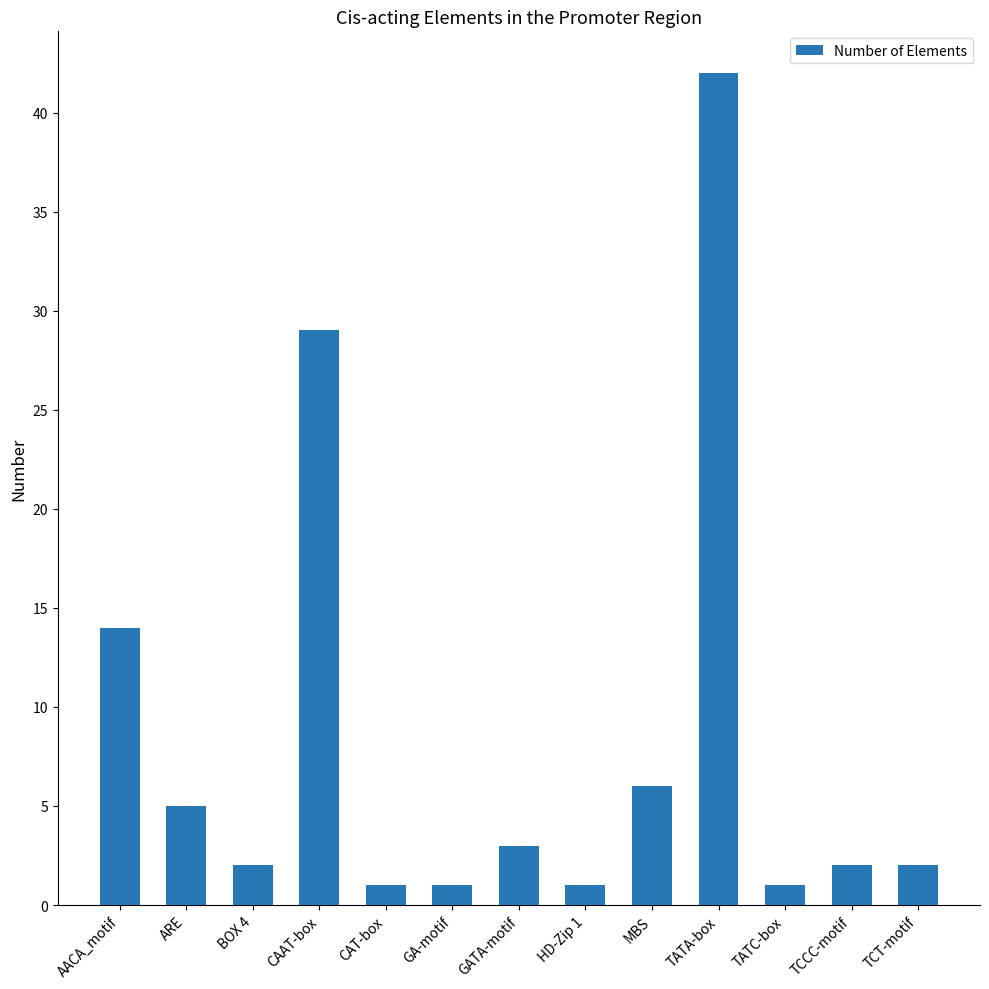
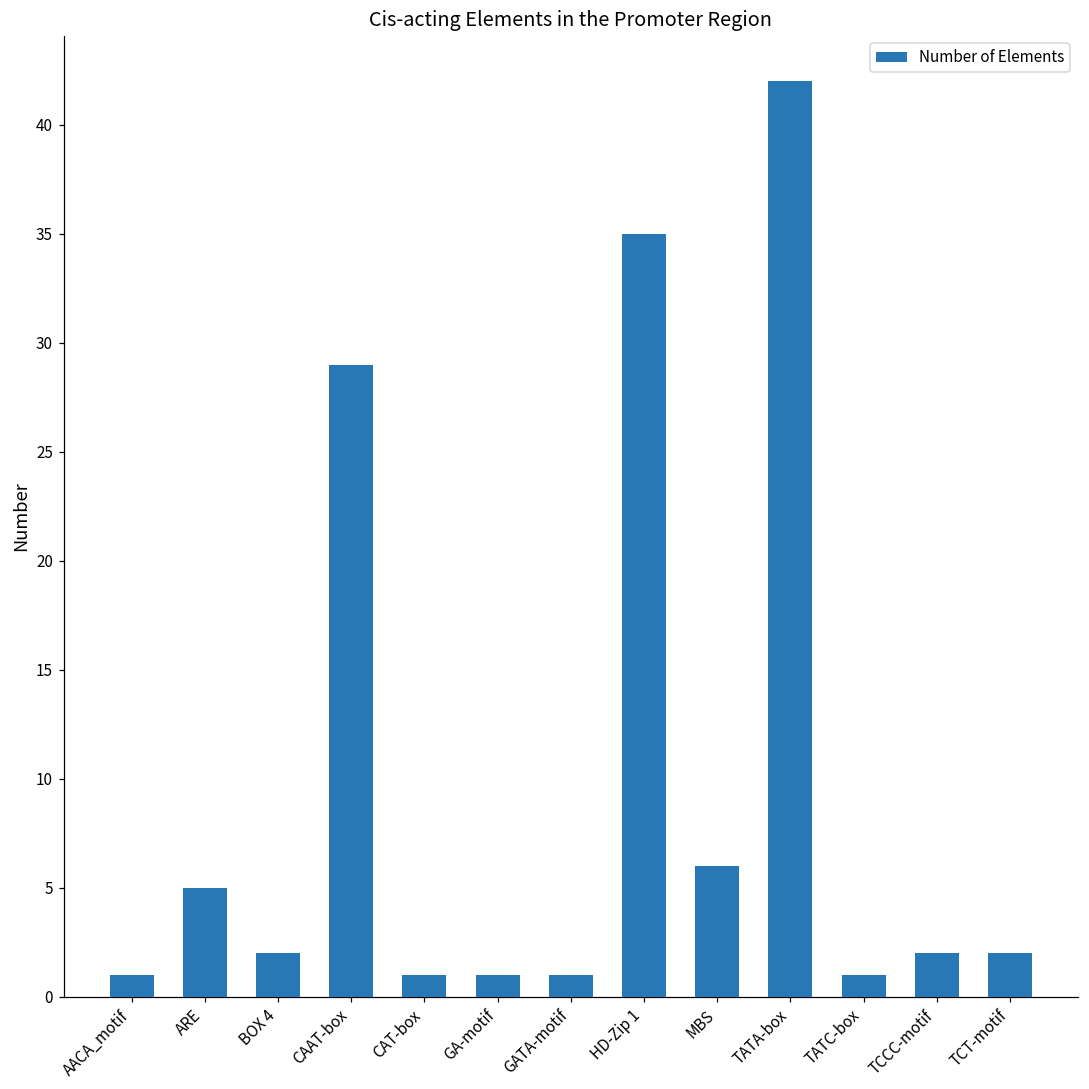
  {
-   "AACA_motif": 14,
+   "AACA_motif": 1,
    "ARE": 5,
    "BOX 4": 2,
    "CAAT-box": 29,
    "CAT-box": 1,
    "GA-motif": 1,
-   "GATA-motif": 3,
-   "HD-Zip 1": 1,
+   "GATA-motif": 1,
+   "HD-Zip 1": 35,
    "MBS": 6,
    "TATA-box": 42,
    "TATC-box": 1,
    "TCCC-motif": 2,
    "TCT-motif": 2
  }
